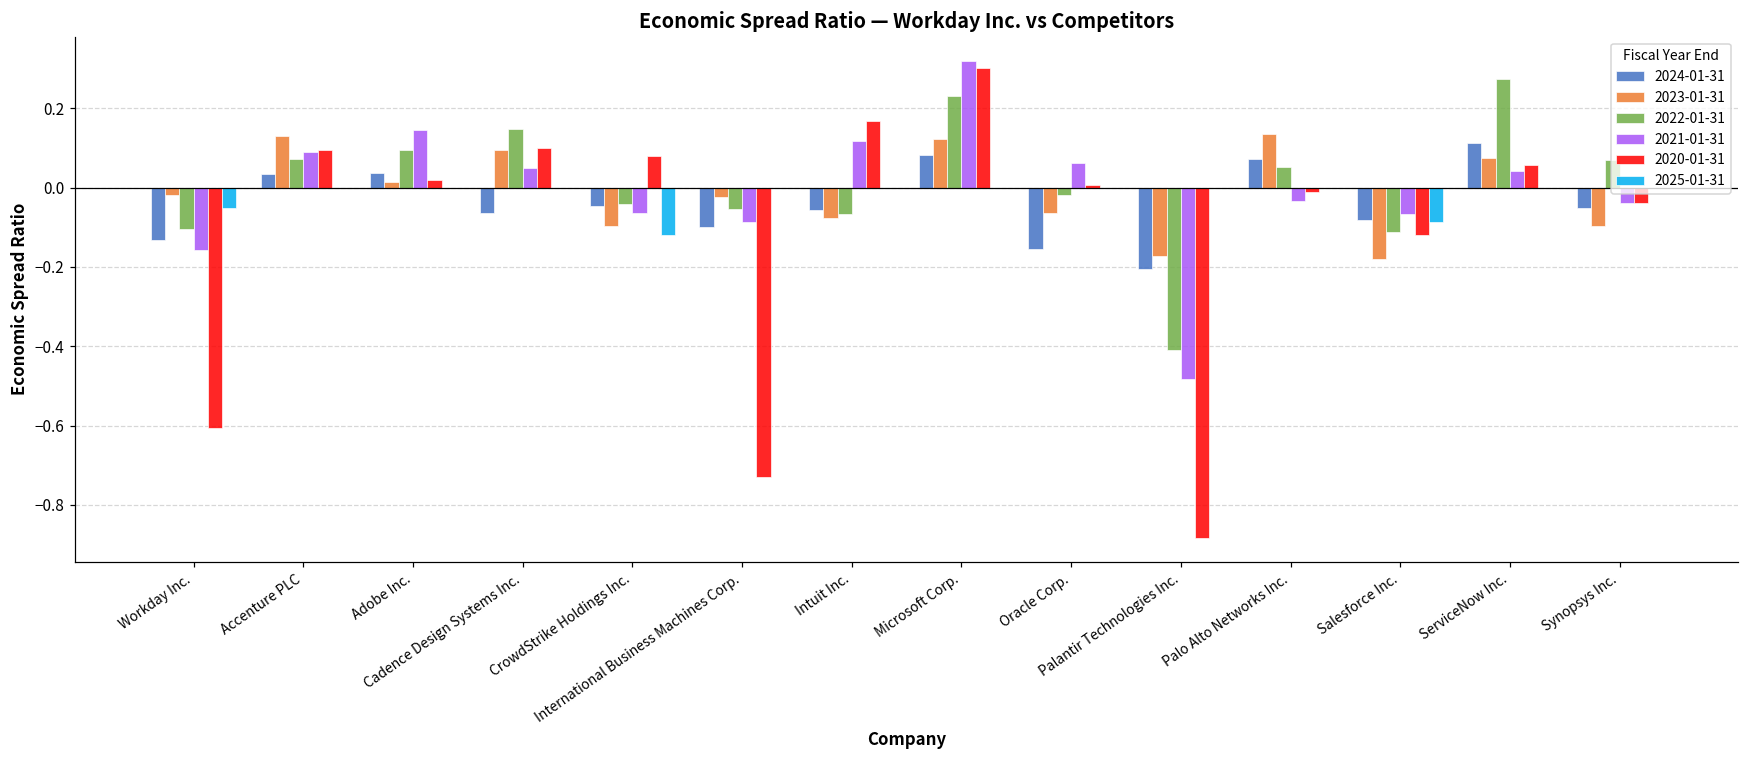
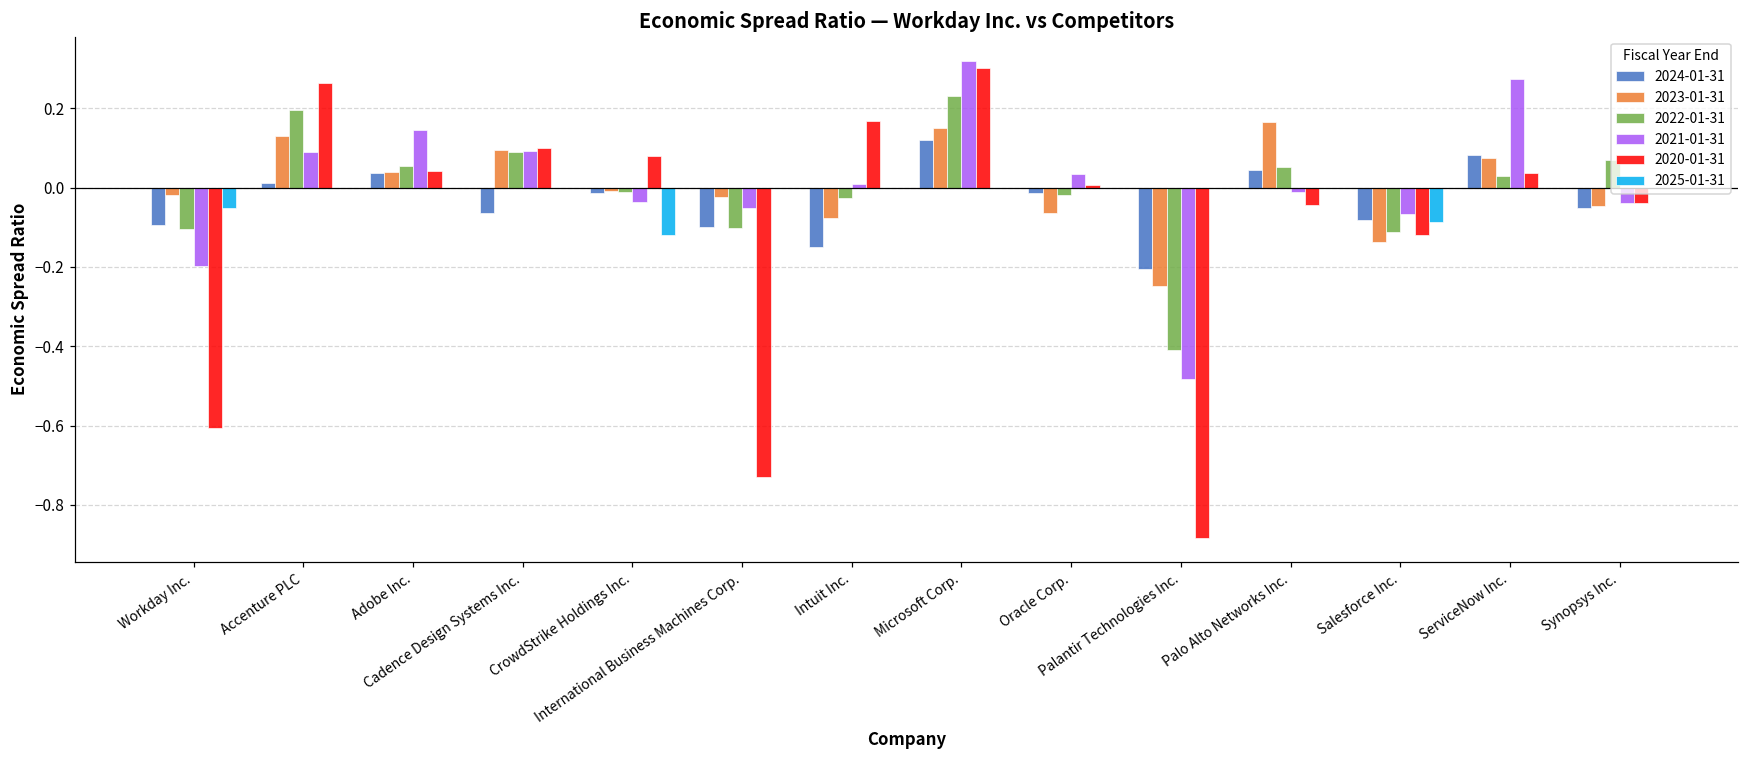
  {
    "2024-01-31": {
-     "Workday Inc.": -0.13,
-     "Accenture PLC": 0.04,
+     "Workday Inc.": -0.09,
+     "Accenture PLC": 0.01,
      "Adobe Inc.": 0.04,
      "Cadence Design Systems Inc.": -0.06,
-     "CrowdStrike Holdings Inc.": -0.05,
+     "CrowdStrike Holdings Inc.": -0.01,
      "International Business Machines Corp.": -0.10,
-     "Intuit Inc.": -0.06,
-     "Microsoft Corp.": 0.08,
-     "Oracle Corp.": -0.15,
+     "Intuit Inc.": -0.15,
+     "Microsoft Corp.": 0.12,
+     "Oracle Corp.": -0.01,
      "Palantir Technologies Inc.": -0.20,
-     "Palo Alto Networks Inc.": 0.07,
+     "Palo Alto Networks Inc.": 0.04,
      "Salesforce Inc.": -0.08,
-     "ServiceNow Inc.": 0.11,
+     "ServiceNow Inc.": 0.08,
      "Synopsys Inc.": -0.05
    },
    "2023-01-31": {
      "Workday Inc.": -0.02,
      "Accenture PLC": 0.13,
-     "Adobe Inc.": 0.01,
+     "Adobe Inc.": 0.04,
      "Cadence Design Systems Inc.": 0.10,
-     "CrowdStrike Holdings Inc.": -0.10,
+     "CrowdStrike Holdings Inc.": -0.01,
      "International Business Machines Corp.": -0.02,
      "Intuit Inc.": -0.08,
-     "Microsoft Corp.": 0.12,
+     "Microsoft Corp.": 0.15,
      "Oracle Corp.": -0.07,
-     "Palantir Technologies Inc.": -0.17,
-     "Palo Alto Networks Inc.": 0.13,
-     "Salesforce Inc.": -0.18,
+     "Palantir Technologies Inc.": -0.25,
+     "Palo Alto Networks Inc.": 0.16,
+     "Salesforce Inc.": -0.14,
      "ServiceNow Inc.": 0.08,
-     "Synopsys Inc.": -0.10
+     "Synopsys Inc.": -0.05
    },
    "2022-01-31": {
      "Workday Inc.": -0.10,
-     "Accenture PLC": 0.07,
-     "Adobe Inc.": 0.09,
-     "Cadence Design Systems Inc.": 0.15,
-     "CrowdStrike Holdings Inc.": -0.04,
-     "International Business Machines Corp.": -0.05,
-     "Intuit Inc.": -0.07,
+     "Accenture PLC": 0.20,
+     "Adobe Inc.": 0.05,
+     "Cadence Design Systems Inc.": 0.09,
+     "CrowdStrike Holdings Inc.": -0.01,
+     "International Business Machines Corp.": -0.10,
+     "Intuit Inc.": -0.03,
      "Microsoft Corp.": 0.23,
      "Oracle Corp.": -0.02,
      "Palantir Technologies Inc.": -0.41,
      "Palo Alto Networks Inc.": 0.05,
      "Salesforce Inc.": -0.11,
-     "ServiceNow Inc.": 0.27
+     "ServiceNow Inc.": 0.03
    },
    "2021-01-31": {
-     "Workday Inc.": -0.16,
+     "Workday Inc.": -0.20,
      "Accenture PLC": 0.09,
      "Adobe Inc.": 0.14,
-     "Cadence Design Systems Inc.": 0.05,
-     "CrowdStrike Holdings Inc.": -0.06,
-     "International Business Machines Corp.": -0.09,
-     "Intuit Inc.": 0.12,
+     "Cadence Design Systems Inc.": 0.09,
+     "CrowdStrike Holdings Inc.": -0.04,
+     "International Business Machines Corp.": -0.05,
+     "Intuit Inc.": 0.01,
      "Microsoft Corp.": 0.32,
-     "Oracle Corp.": 0.06,
+     "Oracle Corp.": 0.04,
      "Palantir Technologies Inc.": -0.48,
-     "Palo Alto Networks Inc.": -0.03,
+     "Palo Alto Networks Inc.": -0.01,
      "Salesforce Inc.": -0.07,
-     "ServiceNow Inc.": 0.04,
+     "ServiceNow Inc.": 0.27,
      "Synopsys Inc.": -0.04
    },
    "2020-01-31": {
      "Workday Inc.": -0.61,
-     "Accenture PLC": 0.10,
-     "Adobe Inc.": 0.02,
+     "Accenture PLC": 0.26,
+     "Adobe Inc.": 0.04,
      "Cadence Design Systems Inc.": 0.10,
      "CrowdStrike Holdings Inc.": 0.08,
      "International Business Machines Corp.": -0.73,
      "Intuit Inc.": 0.17,
      "Microsoft Corp.": 0.30,
      "Palantir Technologies Inc.": -0.88,
-     "Palo Alto Networks Inc.": -0.01,
+     "Palo Alto Networks Inc.": -0.04,
      "Salesforce Inc.": -0.12,
-     "ServiceNow Inc.": 0.06,
+     "ServiceNow Inc.": 0.04,
      "Synopsys Inc.": -0.04
    },
    "2025-01-31": {
      "Workday Inc.": -0.05,
      "Accenture PLC": 0.00,
      "Adobe Inc.": 0.00,
      "Cadence Design Systems Inc.": 0.00,
      "CrowdStrike Holdings Inc.": -0.12,
      "International Business Machines Corp.": 0.00,
      "Intuit Inc.": 0.00,
      "Microsoft Corp.": 0.00,
      "Oracle Corp.": 0.00,
      "Palantir Technologies Inc.": 0.00,
      "Palo Alto Networks Inc.": 0.00,
      "Salesforce Inc.": -0.09,
      "ServiceNow Inc.": 0.00
    }
  }
